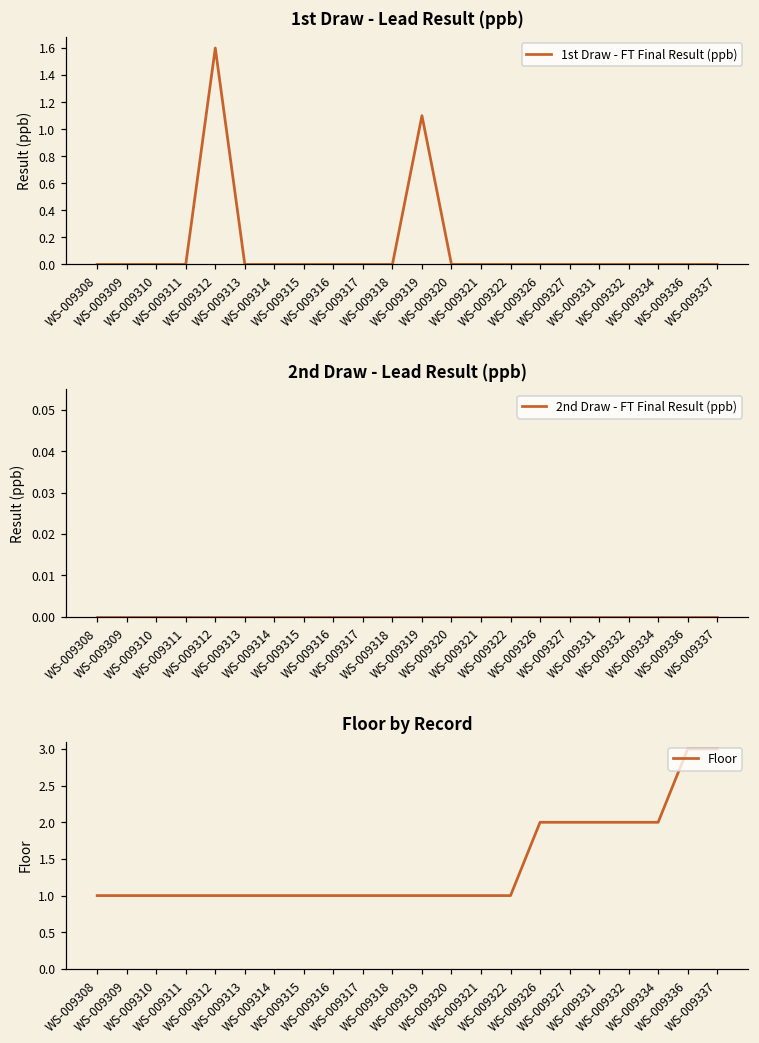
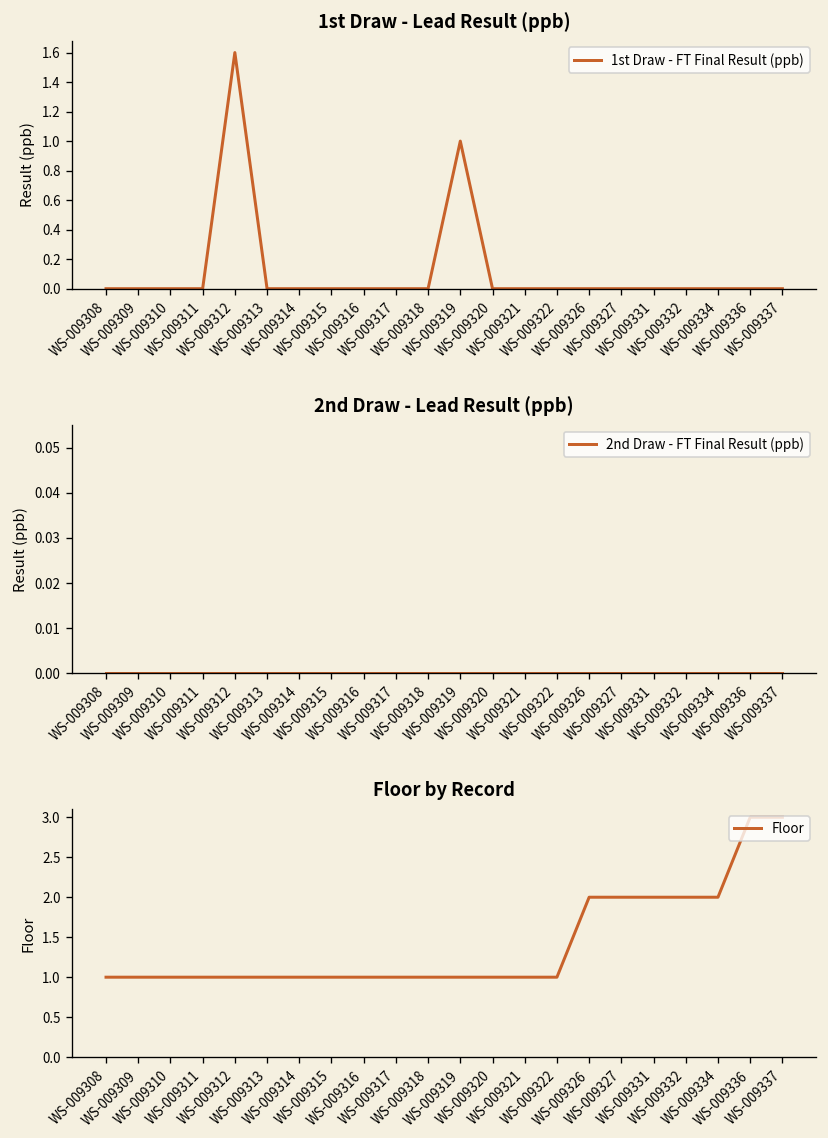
  {
    "1st Draw - Lead Result (ppb)": {
      "WS-009308": 0.0,
      "WS-009309": 0.0,
      "WS-009310": 0.0,
      "WS-009311": 0.0,
      "WS-009312": 1.6,
      "WS-009313": 0.0,
      "WS-009314": 0.0,
      "WS-009315": 0.0,
      "WS-009316": 0.0,
      "WS-009317": 0.0,
      "WS-009318": 0.0,
-     "WS-009319": 1.1,
+     "WS-009319": 1.0,
      "WS-009320": 0.0,
      "WS-009321": 0.0,
      "WS-009322": 0.0,
      "WS-009326": 0.0,
      "WS-009327": 0.0,
      "WS-009331": 0.0,
      "WS-009332": 0.0,
      "WS-009334": 0.0,
      "WS-009336": 0.0,
      "WS-009337": 0.0
    },
    "2nd Draw - Lead Result (ppb)": {
      "WS-009308": 0.000,
      "WS-009309": 0.000,
      "WS-009310": 0.000,
      "WS-009311": 0.000,
      "WS-009312": 0.000,
      "WS-009313": 0.000,
      "WS-009314": 0.000,
      "WS-009315": 0.000,
      "WS-009316": 0.000,
      "WS-009317": 0.000,
      "WS-009318": 0.000,
      "WS-009319": 0.000,
      "WS-009320": 0.000,
      "WS-009321": 0.000,
      "WS-009322": 0.000,
      "WS-009326": 0.000,
      "WS-009327": 0.000,
      "WS-009331": 0.000,
      "WS-009332": 0.000,
      "WS-009334": 0.000,
      "WS-009336": 0.000,
      "WS-009337": 0.000
    },
    "Floor by Record": {
      "WS-009308": 1.0,
      "WS-009309": 1.0,
      "WS-009310": 1.0,
      "WS-009311": 1.0,
      "WS-009312": 1.0,
      "WS-009313": 1.0,
      "WS-009314": 1.0,
      "WS-009315": 1.0,
      "WS-009316": 1.0,
      "WS-009317": 1.0,
      "WS-009318": 1.0,
      "WS-009319": 1.0,
      "WS-009320": 1.0,
      "WS-009321": 1.0,
      "WS-009322": 1.0,
      "WS-009326": 2.0,
      "WS-009327": 2.0,
      "WS-009331": 2.0,
      "WS-009332": 2.0,
      "WS-009334": 2.0
    }
  }
